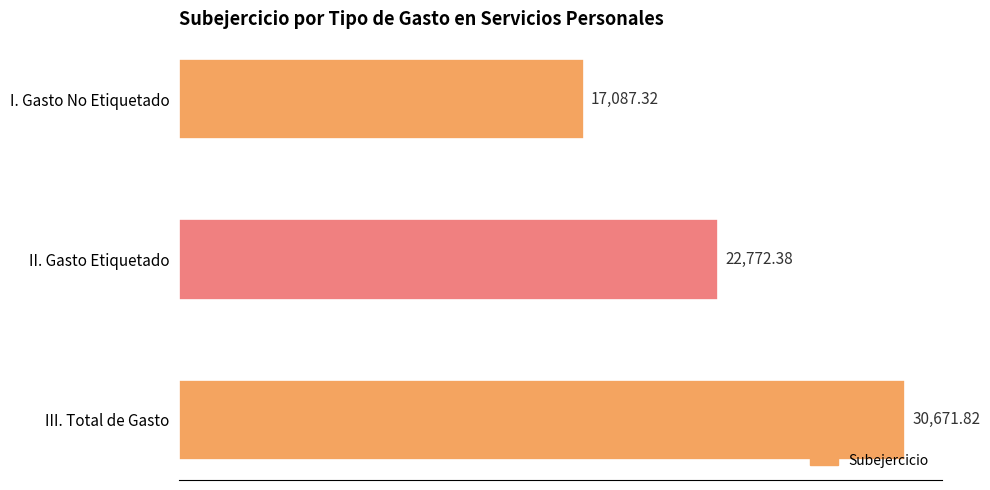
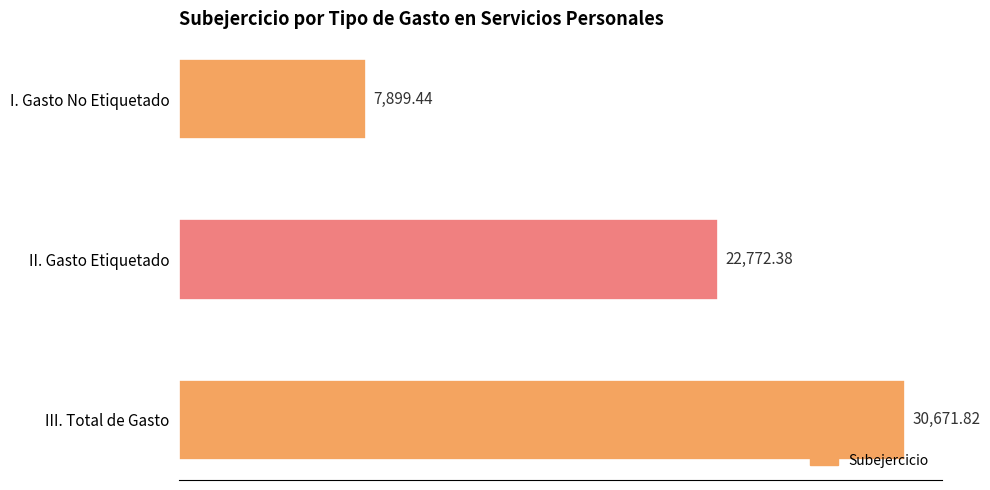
  {
-   "I. Gasto No Etiquetado": "17,087.32",
+   "I. Gasto No Etiquetado": "7,899.44",
    "II. Gasto Etiquetado": "22,772.38",
    "III. Total de Gasto": "30,671.82"
  }
